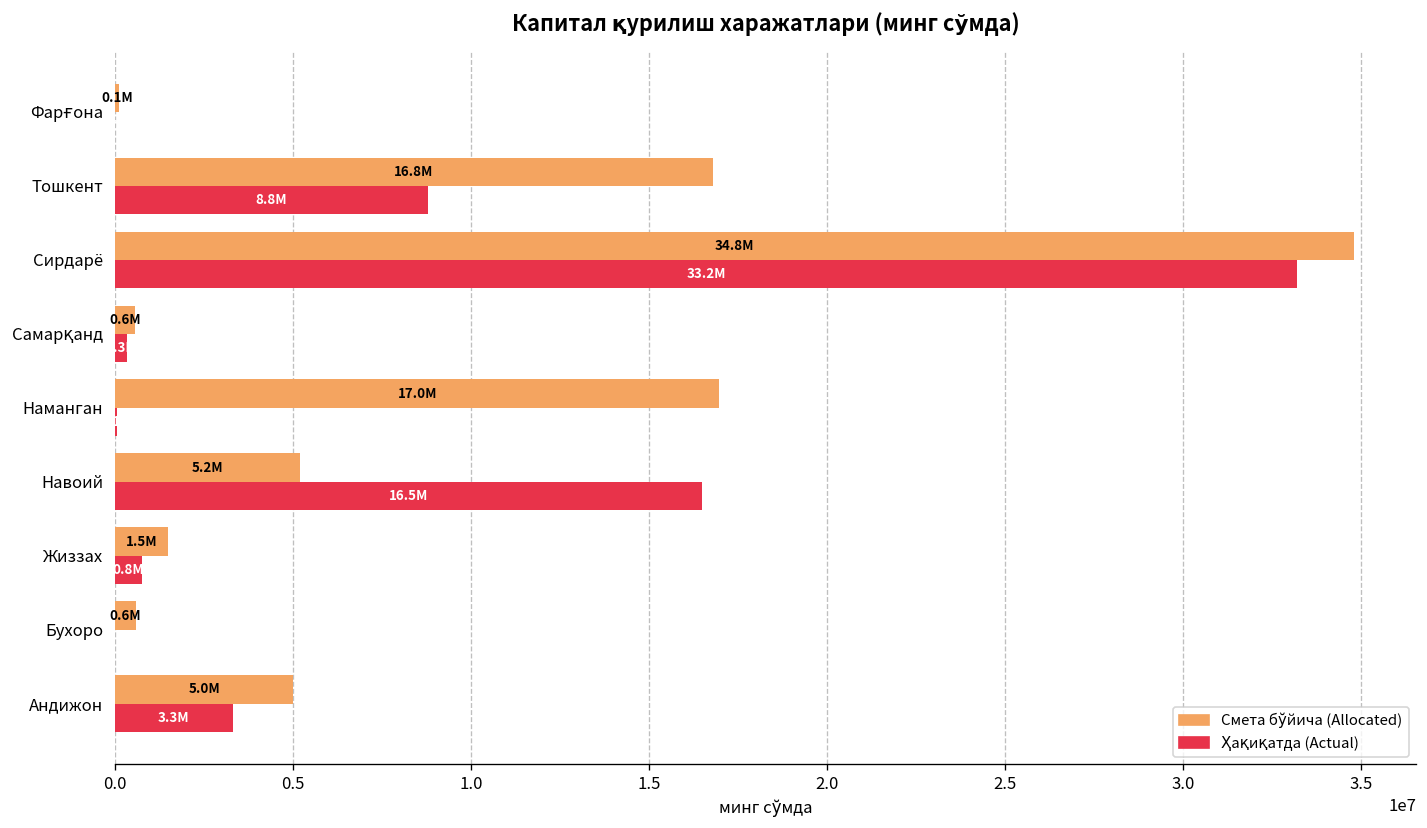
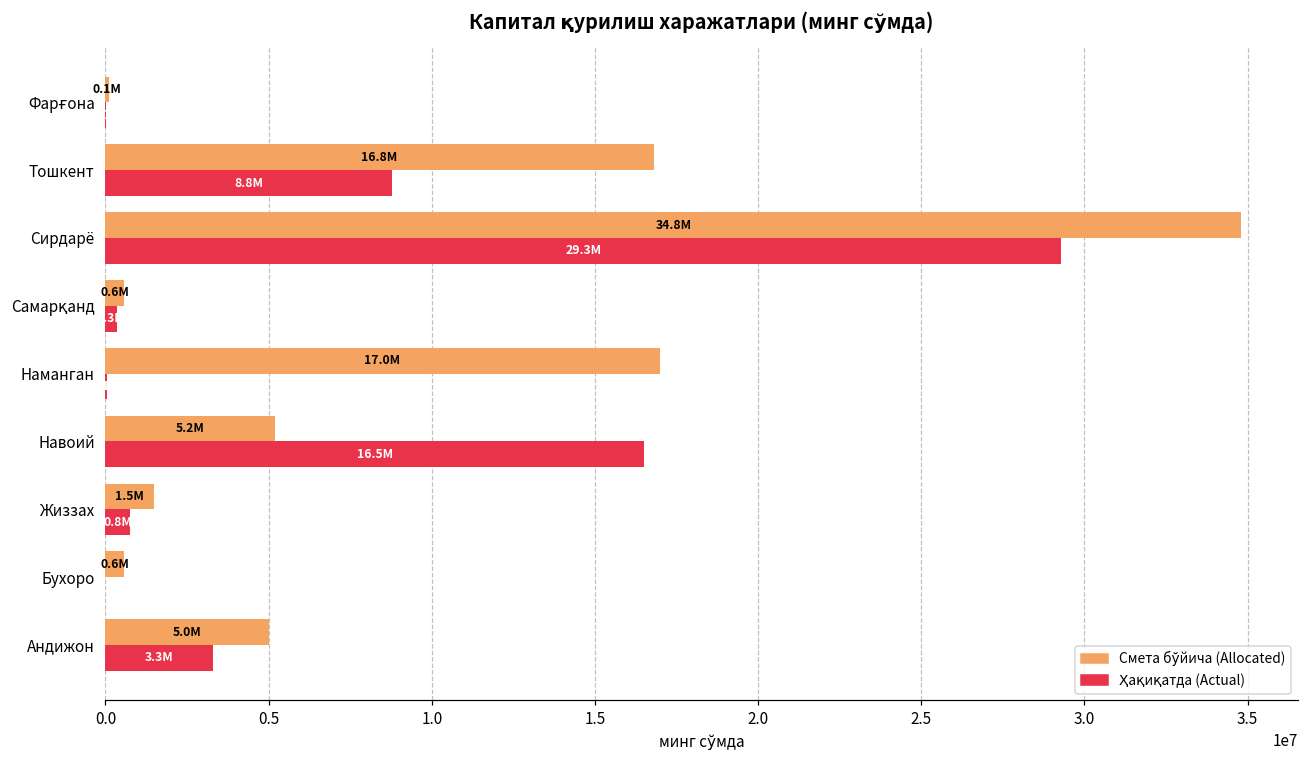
  {
    "Смета бўйича (Allocated)": {
      "Фарғона": "0.1M",
      "Тошкент": "16.8M",
      "Сирдарё": "34.8M",
      "Самарқанд": "0.6M",
      "Наманган": "17.0M",
      "Навоий": "5.2M",
      "Жиззах": "1.5M",
      "Бухоро": "0.6M",
      "Андижон": "5.0M"
    },
    "Ҳақиқатда (Actual)": {
      "Тошкент": "8.8M",
-     "Сирдарё": "33.2M",
+     "Сирдарё": "29.3M",
      "Навоий": "16.5M",
      "Жиззах": "0.8M",
      "Андижон": "3.3M"
    }
  }
